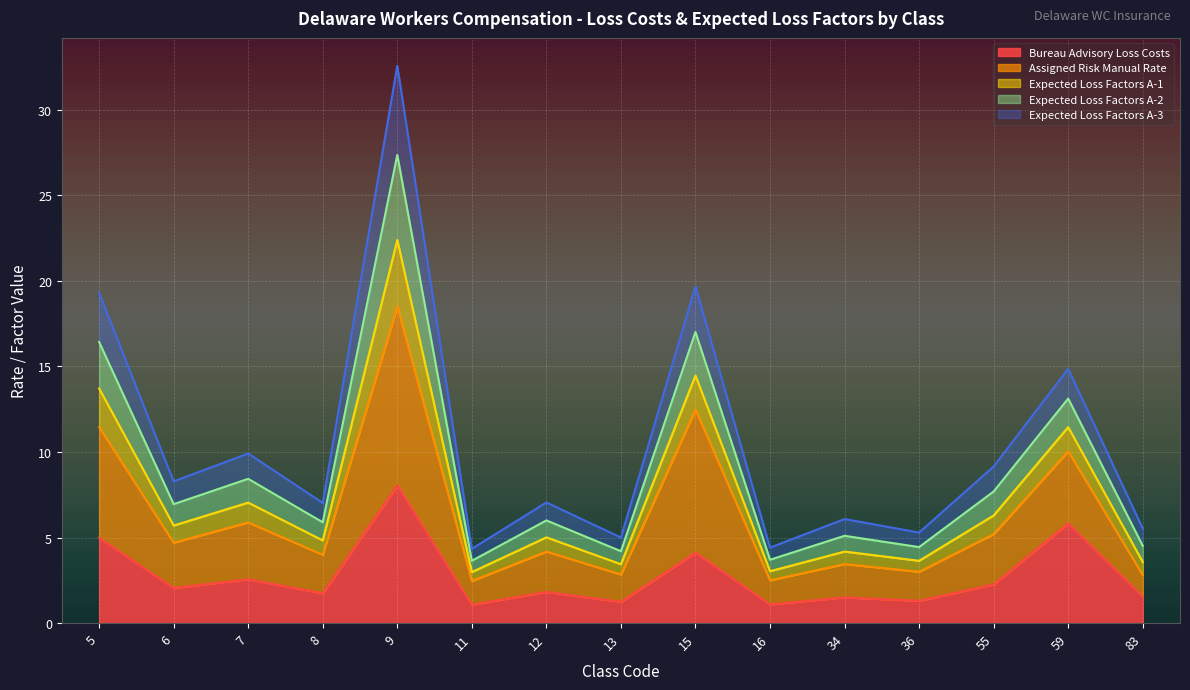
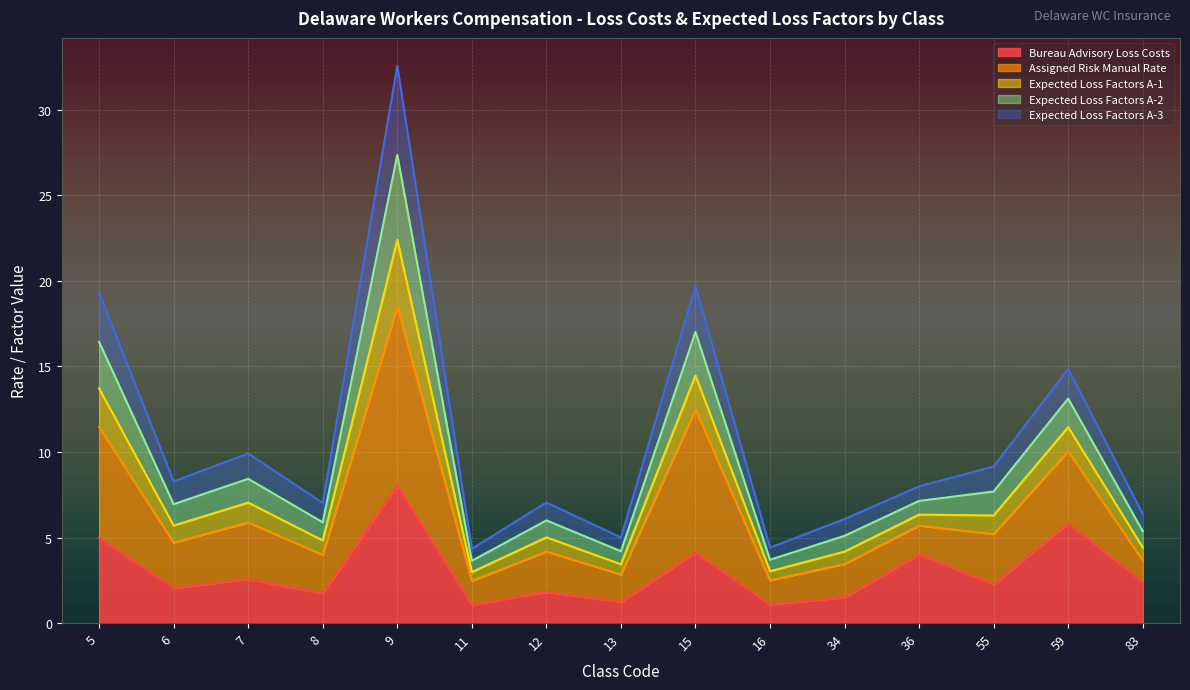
  {
    "Bureau Advisory Loss Costs": {
      "5": 5.0,
      "6": 2.1,
      "7": 2.6,
      "8": 1.7,
      "9": 8.1,
      "11": 1.1,
      "12": 1.8,
      "13": 1.2,
      "15": 4.1,
      "16": 1.1,
      "34": 1.5,
-     "36": 1.3,
+     "36": 4.0,
      "55": 2.3,
      "59": 5.8,
-     "83": 1.6
+     "83": 2.4
    },
    "Assigned Risk Manual Rate": {
      "5": 6.5,
      "6": 2.6,
      "7": 3.3,
      "8": 2.3,
      "9": 10.5,
      "11": 1.4,
      "12": 2.4,
      "13": 1.6,
      "15": 8.4,
      "16": 1.4,
      "34": 2.0,
      "36": 1.7,
      "55": 2.9,
      "59": 4.2,
      "83": 1.3
    },
    "Expected Loss Factors A-1": {
      "5": 2.3,
      "6": 1.0,
      "7": 1.2,
      "8": 0.8,
      "9": 3.9,
      "11": 0.5,
      "12": 0.8,
      "13": 0.6,
      "15": 2.0,
      "16": 0.5,
      "34": 0.7,
      "36": 0.6,
      "55": 1.1,
      "59": 1.4,
      "83": 0.8
    },
    "Expected Loss Factors A-2": {
      "5": 2.7,
      "6": 1.3,
      "7": 1.4,
      "8": 1.1,
      "9": 5.0,
      "11": 0.7,
      "12": 1.0,
      "13": 0.8,
      "15": 2.5,
      "16": 0.7,
      "34": 0.9,
      "36": 0.8,
      "55": 1.4,
      "59": 1.7,
      "83": 1.0
    },
    "Expected Loss Factors A-3": {
      "5": 2.9,
      "6": 1.3,
      "7": 1.5,
      "8": 1.1,
      "9": 5.2,
      "11": 0.7,
      "12": 1.0,
      "13": 0.8,
      "15": 2.7,
      "16": 0.7,
      "34": 1.0,
      "36": 0.8,
      "55": 1.5,
      "59": 1.7,
      "83": 1.0
    }
  }
